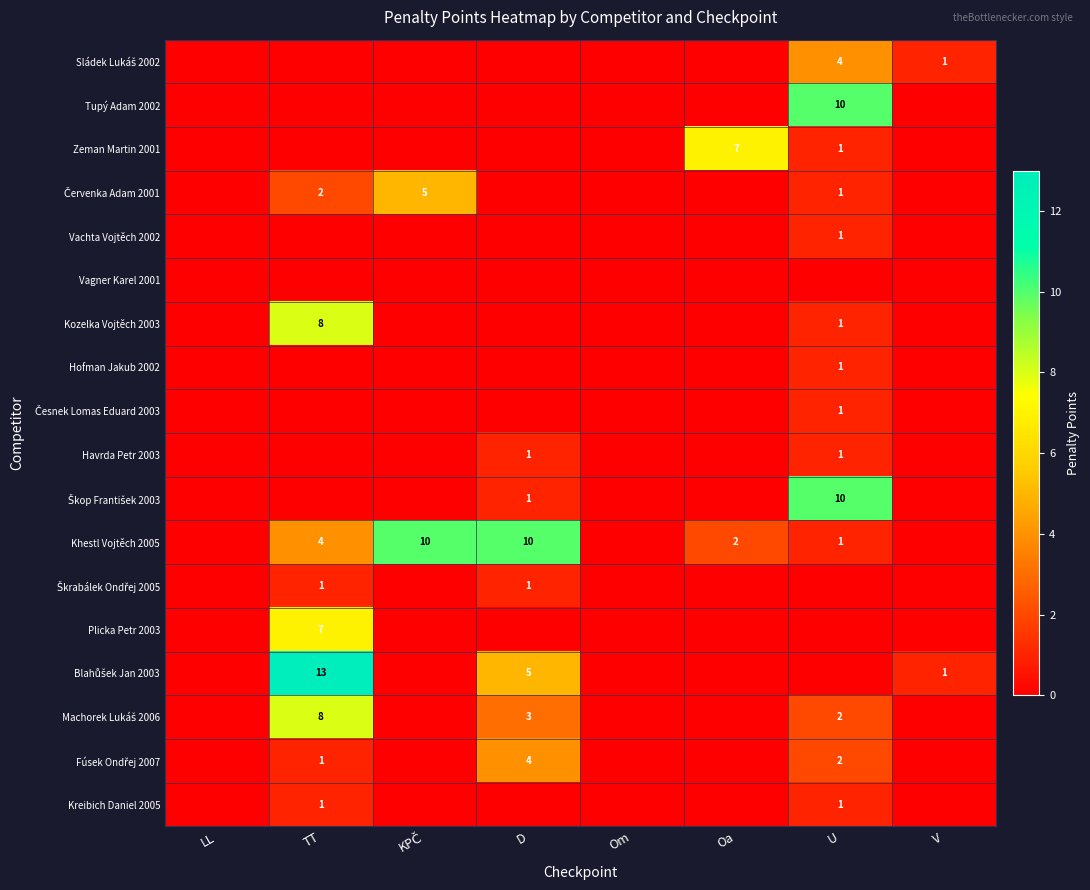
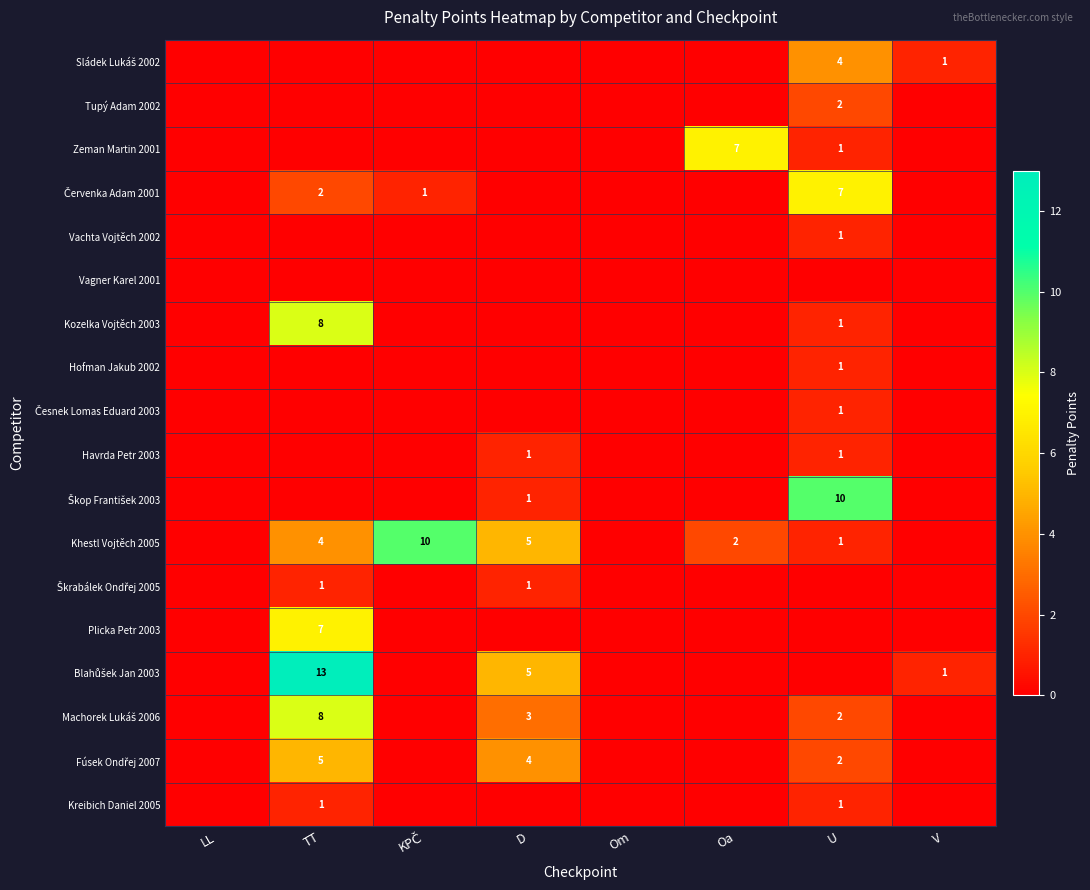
  {
    "Sládek Lukáš 2002": {
      "U": 4,
      "V": 1
    },
    "Tupý Adam 2002": {
-     "U": 10
+     "U": 2
    },
    "Zeman Martin 2001": {
      "Oa": 7,
      "U": 1
    },
    "Červenka Adam 2001": {
      "TT": 2,
-     "KPČ": 5,
-     "U": 1
+     "KPČ": 1,
+     "U": 7
    },
    "Vachta Vojtěch 2002": {
      "U": 1
    },
    "Kozelka Vojtěch 2003": {
      "TT": 8,
      "U": 1
    },
    "Hofman Jakub 2002": {
      "U": 1
    },
    "Česnek Lomas Eduard 2003": {
      "U": 1
    },
    "Havrda Petr 2003": {
      "D": 1,
      "U": 1
    },
    "Škop František 2003": {
      "D": 1,
      "U": 10
    },
    "Khestl Vojtěch 2005": {
      "TT": 4,
      "KPČ": 10,
-     "D": 10,
+     "D": 5,
      "Oa": 2,
      "U": 1
    },
    "Škrabálek Ondřej 2005": {
      "TT": 1,
      "D": 1
    },
    "Plicka Petr 2003": {
      "TT": 7
    },
    "Blahůšek Jan 2003": {
      "TT": 13,
      "D": 5,
      "V": 1
    },
    "Machorek Lukáš 2006": {
      "TT": 8,
      "D": 3,
      "U": 2
    },
    "Fúsek Ondřej 2007": {
-     "TT": 1,
+     "TT": 5,
      "D": 4,
      "U": 2
    },
    "Kreibich Daniel 2005": {
      "TT": 1,
      "U": 1
    }
  }
